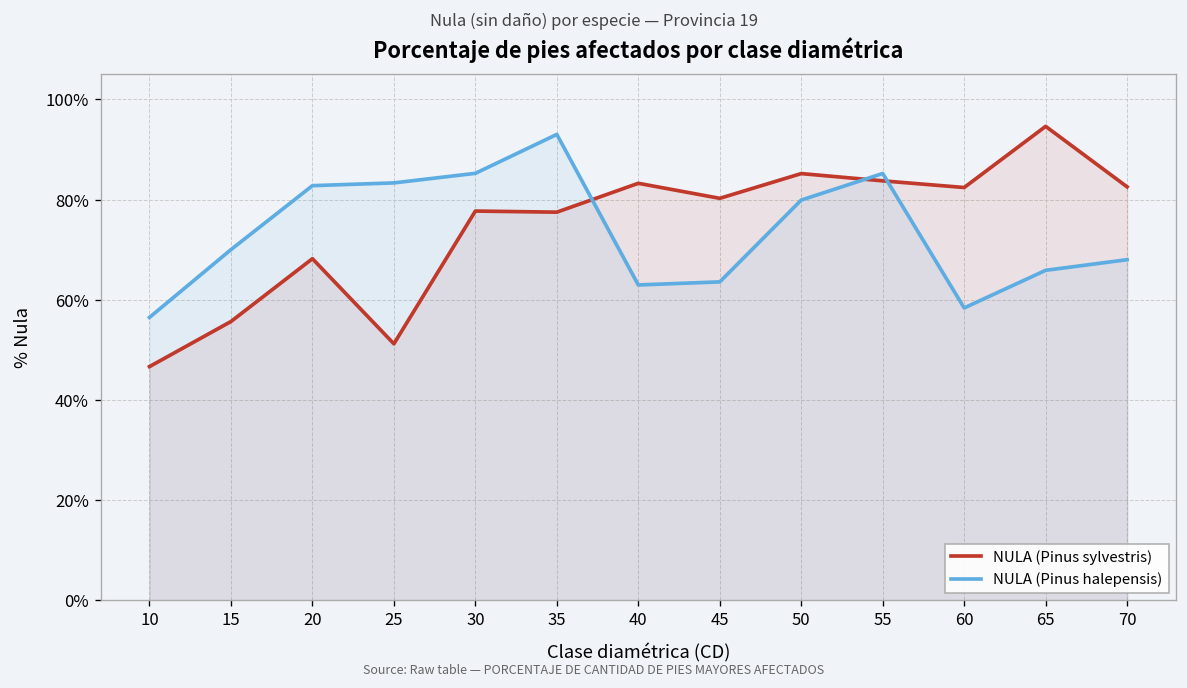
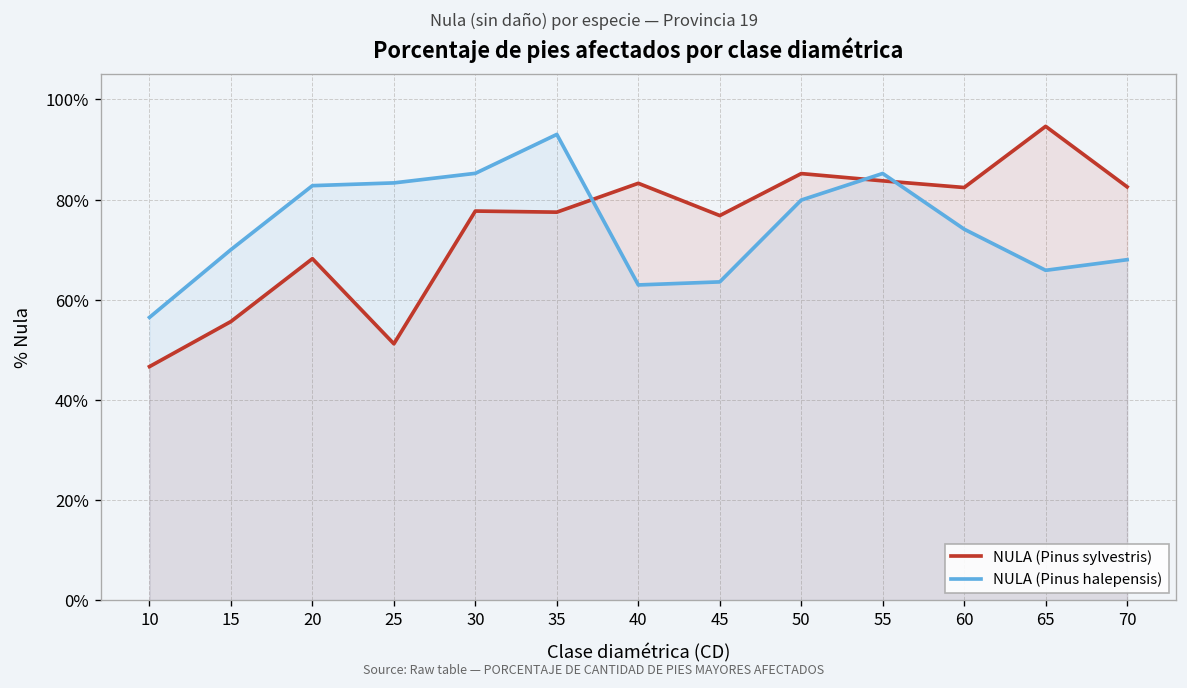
  {
    "NULA (Pinus sylvestris)": {
      "10": "47%",
      "15": "56%",
      "20": "68%",
      "25": "51%",
      "30": "78%",
      "35": "77%",
      "40": "83%",
-     "45": "80%",
+     "45": "77%",
      "50": "85%",
      "55": "84%",
      "60": "82%",
      "65": "95%",
      "70": "83%"
    },
    "NULA (Pinus halepensis)": {
      "10": "56%",
      "15": "70%",
      "20": "83%",
      "25": "83%",
      "30": "85%",
      "35": "93%",
      "40": "63%",
      "45": "64%",
      "50": "80%",
      "55": "85%",
-     "60": "58%",
+     "60": "74%",
      "65": "66%",
      "70": "68%"
    }
  }
